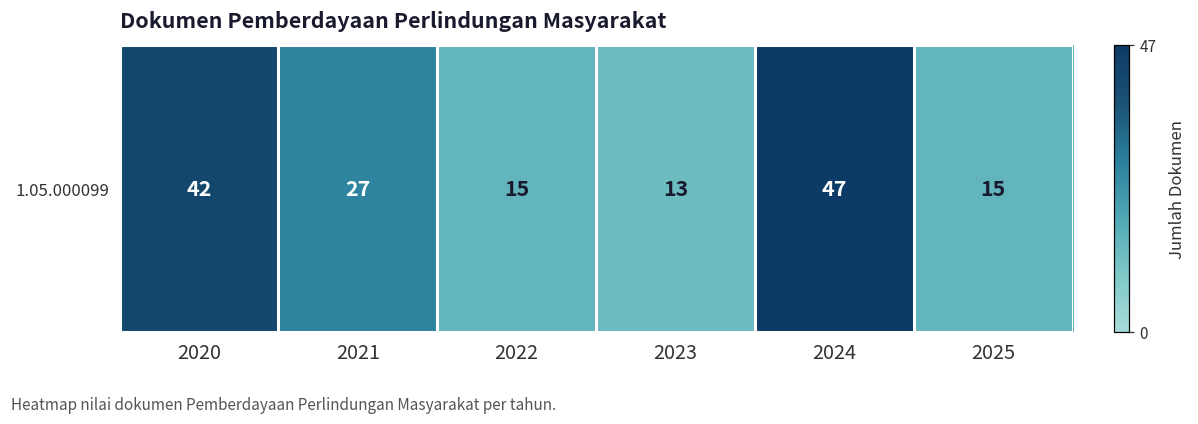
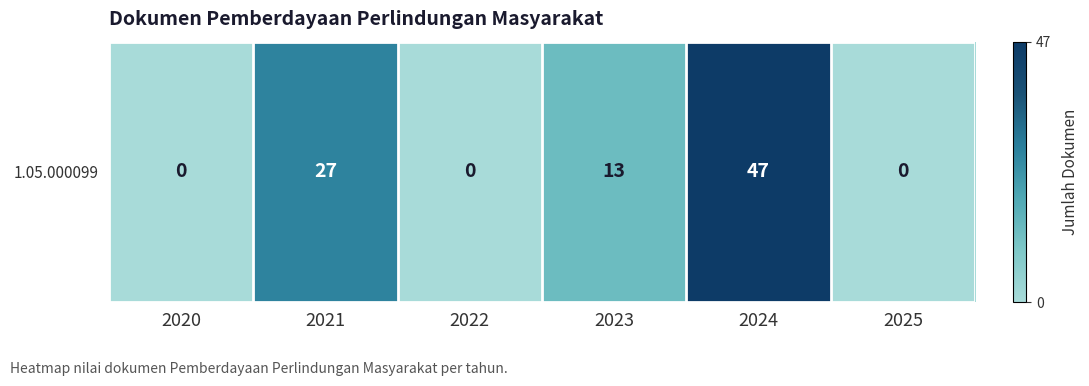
  {
    "1.05.000099": {
-     "2020": 42,
+     "2020": 0,
      "2021": 27,
-     "2022": 15,
+     "2022": 0,
      "2023": 13,
      "2024": 47,
-     "2025": 15
+     "2025": 0
    }
  }
